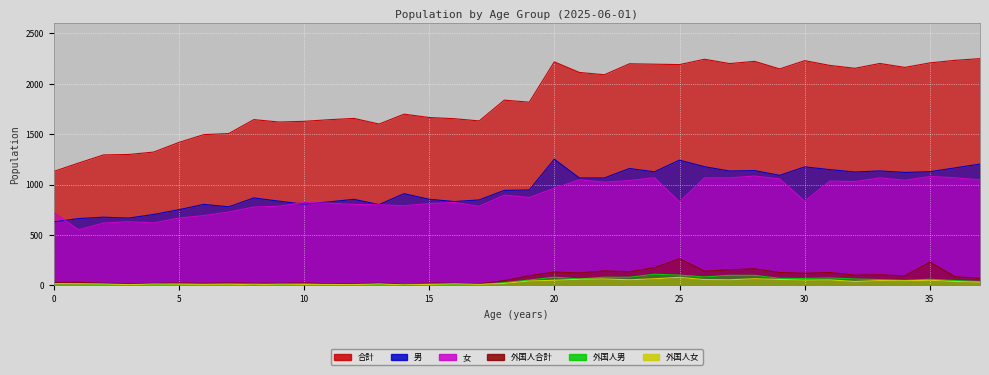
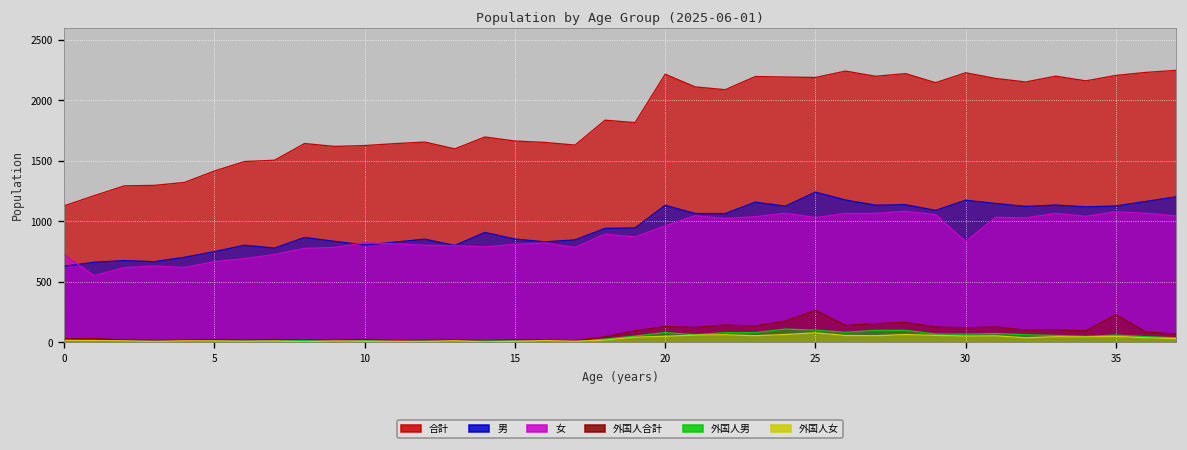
  {
    "合計": {
      "0": 1130,
      "5": 1420,
      "10": 1630,
      "15": 1670,
      "20": 2220,
      "25": 2190,
      "30": 2230,
      "35": 2210
    },
    "男": {
      "0": 630,
      "5": 750,
      "15": 850,
-     "20": 1250,
+     "20": 1130,
      "25": 1240,
      "30": 1180,
      "35": 1130
    },
    "女": {
      "0": 720,
      "5": 670,
      "15": 810,
      "20": 960,
-     "25": 830,
+     "25": 1030,
      "30": 830,
      "35": 1080
    },
    "外国人合計": {
      "20": 130,
      "25": 260,
      "30": 120,
      "35": 230
    },
    "外国人男": {
      "20": 80
    },
    "外国人女": {
      "20": 50
    }
  }
